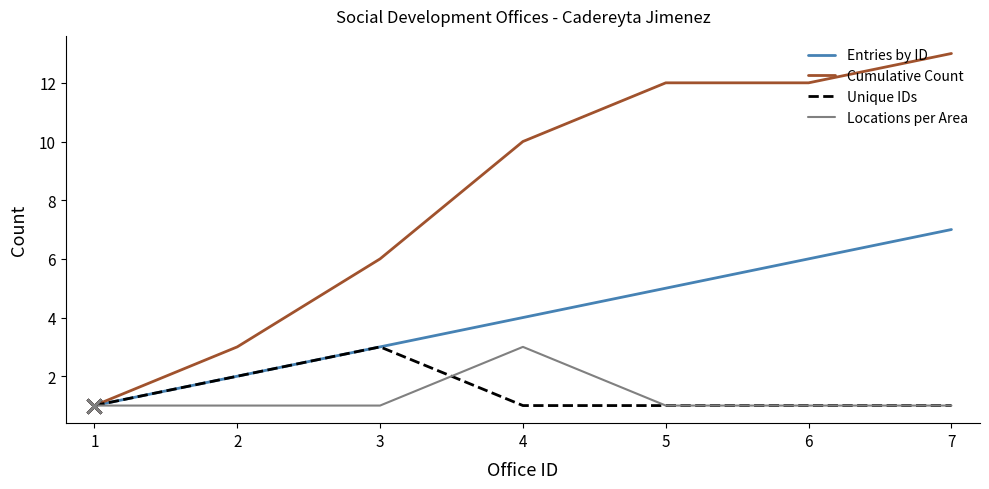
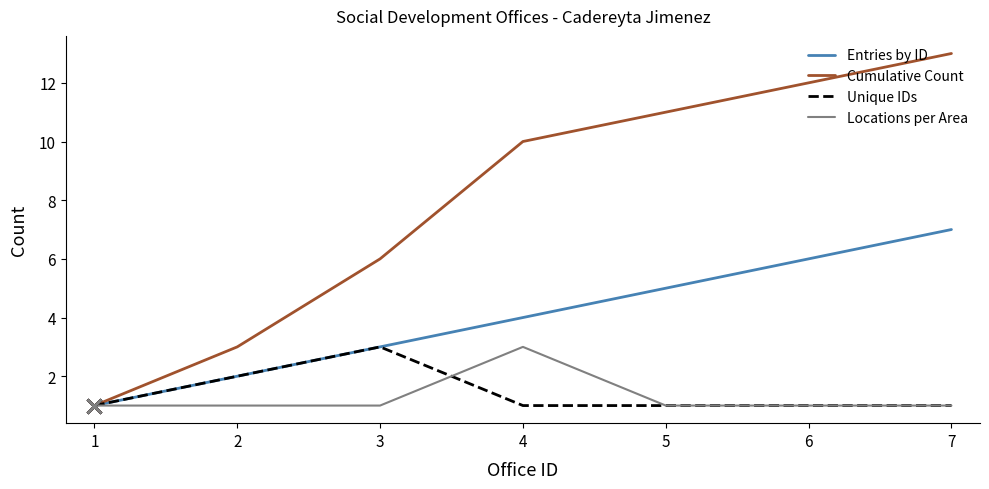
  {
    "Cumulative Count": {
      "2": 3,
      "3": 6,
      "4": 10,
-     "5": 12,
+     "5": 11,
      "6": 12,
      "7": 13
    },
    "Unique IDs": {
      "4": 1
    },
    "Locations per Area": {
      "2": 1,
      "3": 1,
      "4": 3
    }
  }
